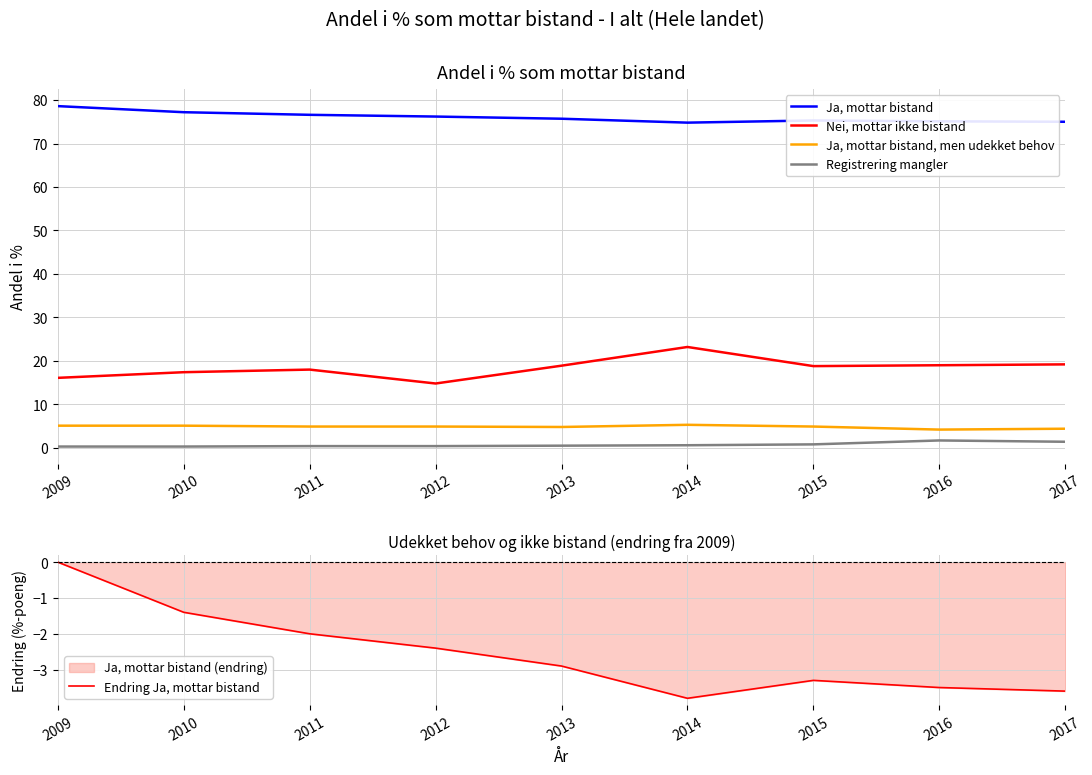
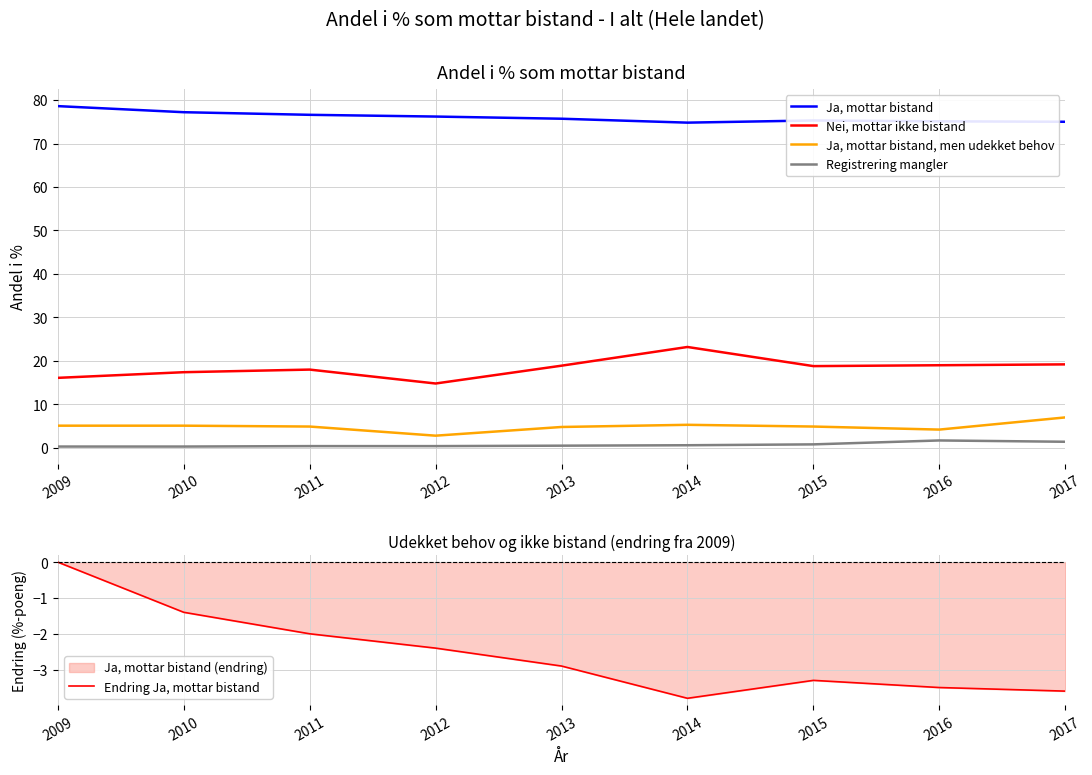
  {
    "Andel i % som mottar bistand": {
      "Ja, mottar bistand": {
        "2009": 79,
        "2010": 77,
        "2011": 77,
        "2012": 76,
        "2013": 76,
        "2014": 75,
        "2017": 75
      },
      "Nei, mottar ikke bistand": {
        "2009": 16,
        "2010": 17,
        "2011": 18,
        "2012": 15,
        "2013": 19,
        "2014": 23,
        "2015": 19,
        "2016": 19,
        "2017": 19
      },
      "Ja, mottar bistand, men udekket behov": {
        "2009": 5,
        "2010": 5,
        "2011": 5,
-       "2012": 5,
+       "2012": 3,
        "2013": 5,
        "2014": 5,
        "2015": 5,
        "2016": 4,
-       "2017": 4
+       "2017": 7
      },
      "Registrering mangler": {
        "2009": 0,
        "2010": 0,
        "2011": 0,
        "2012": 0,
        "2013": 1,
        "2014": 1,
        "2015": 1,
        "2016": 2,
        "2017": 1
      }
    },
    "Udekket behov og ikke bistand (endring fra 2009)": {
      "Endring Ja, mottar bistand": {
        "2010": -1.4,
        "2011": -2.0,
        "2012": -2.4,
        "2013": -2.9,
        "2014": -3.8,
        "2015": -3.3,
        "2016": -3.5,
        "2017": -3.6
      }
    }
  }
